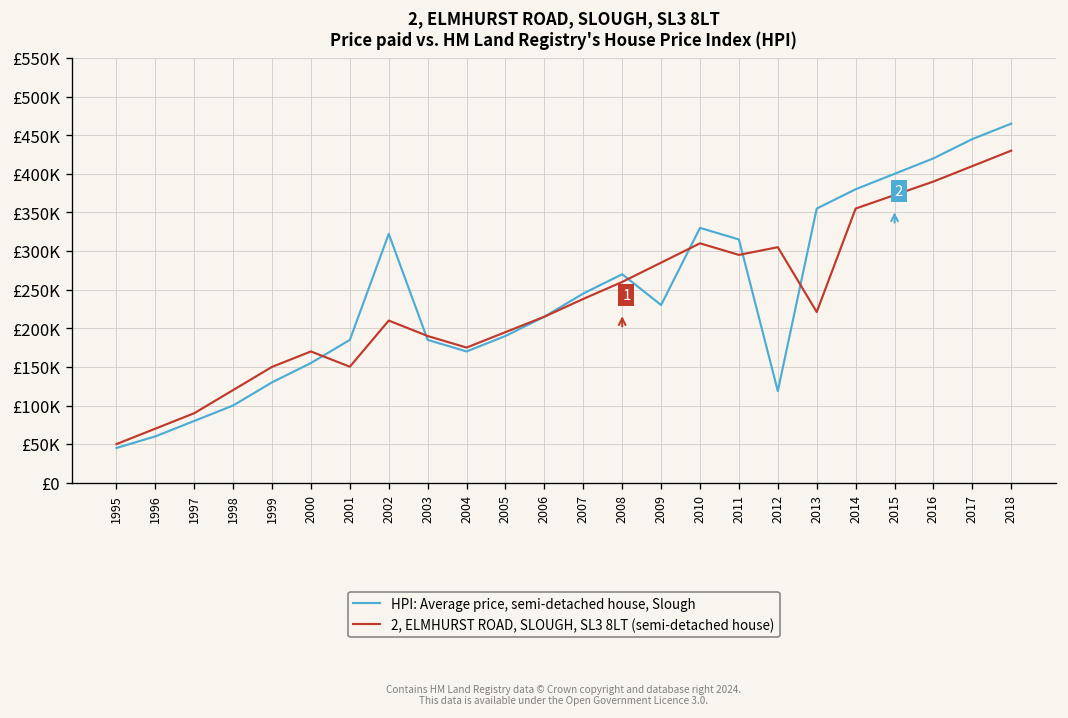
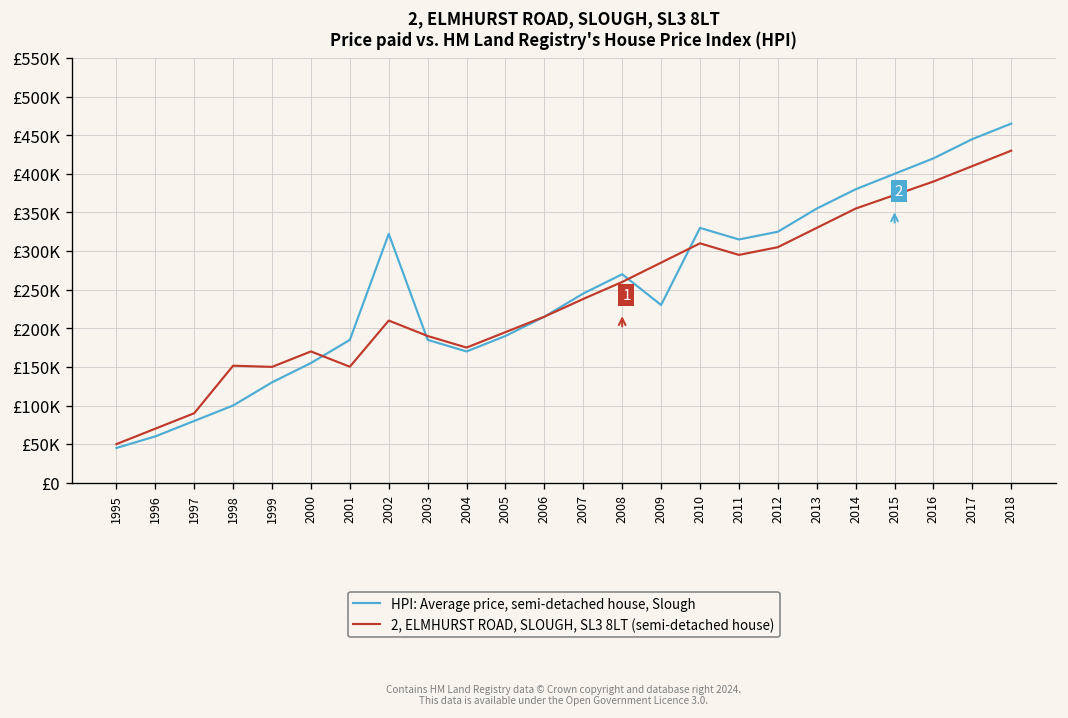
  {
    "HPI: Average price, semi-detached house, Slough": {
      "1995": "£50000",
      "1996": "£60000",
      "1997": "£80000",
      "1998": "£100000",
      "1999": "£130000",
      "2000": "£160000",
      "2001": "£190000",
      "2002": "£320000",
      "2003": "£190000",
      "2004": "£170000",
      "2005": "£190000",
      "2007": "£250000",
      "2008": "£270000",
      "2009": "£230000",
      "2010": "£330000",
      "2011": "£320000",
-     "2012": "£120000",
+     "2012": "£330000",
      "2013": "£360000",
      "2014": "£380000",
      "2015": "£400000",
      "2016": "£420000",
      "2017": "£450000",
      "2018": "£470000"
    },
    "2, ELMHURST ROAD, SLOUGH, SL3 8LT (semi-detached house)": {
      "1995": "£50000",
      "1996": "£70000",
      "1997": "£90000",
-     "1998": "£120000",
+     "1998": "£150000",
      "1999": "£150000",
      "2000": "£170000",
      "2001": "£150000",
      "2002": "£210000",
      "2003": "£190000",
      "2004": "£180000",
      "2005": "£200000",
      "2007": "£240000",
      "2009": "£290000",
      "2010": "£310000",
      "2011": "£300000",
      "2012": "£310000",
-     "2013": "£220000",
+     "2013": "£330000",
      "2014": "£360000",
      "2016": "£390000",
      "2017": "£410000",
      "2018": "£430000"
    }
  }
